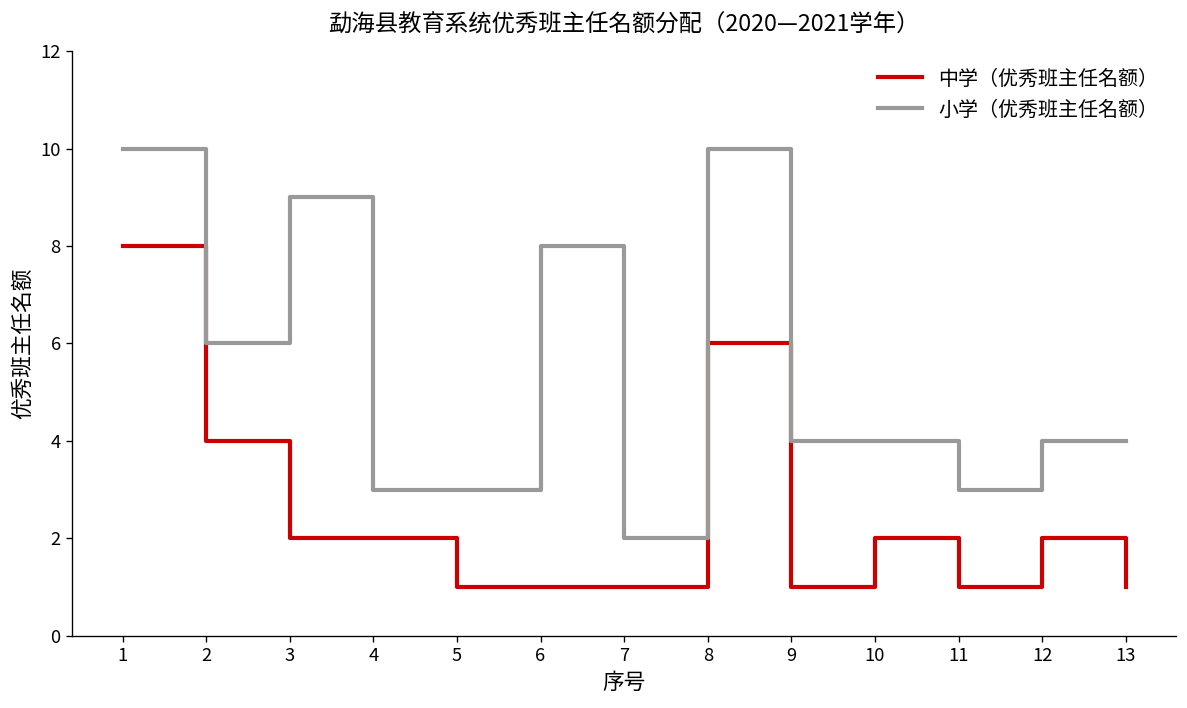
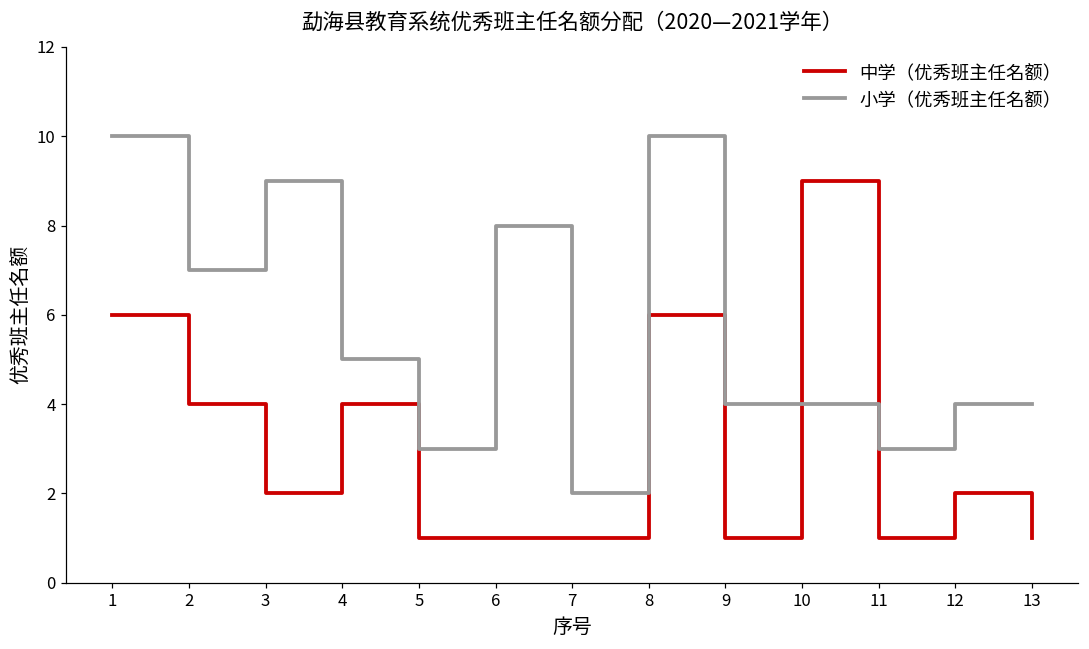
  {
    "中学（优秀班主任名额）": {
-     "1": 8,
+     "1": 6,
      "2": 4,
      "3": 2,
-     "4": 2,
+     "4": 4,
      "5": 1,
      "6": 1,
      "7": 1,
      "8": 6,
      "9": 1,
-     "10": 2,
+     "10": 9,
      "11": 1,
      "12": 2,
      "13": 1
    },
    "小学（优秀班主任名额）": {
      "1": 10,
-     "2": 6,
+     "2": 7,
      "3": 9,
-     "4": 3,
+     "4": 5,
      "5": 3,
      "6": 8,
      "7": 2,
      "8": 10,
      "9": 4,
      "10": 4,
      "11": 3,
      "12": 4,
      "13": 4
    }
  }
